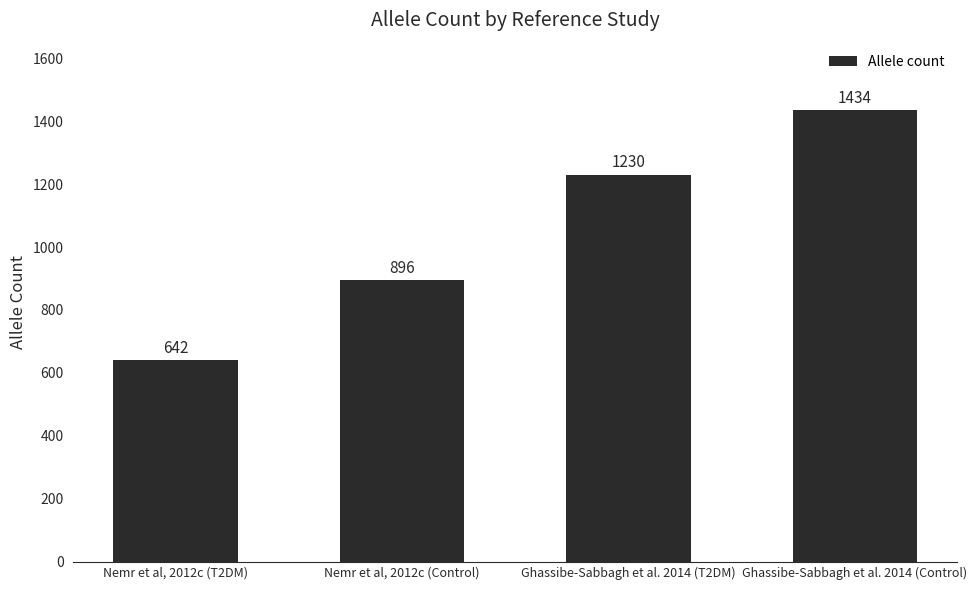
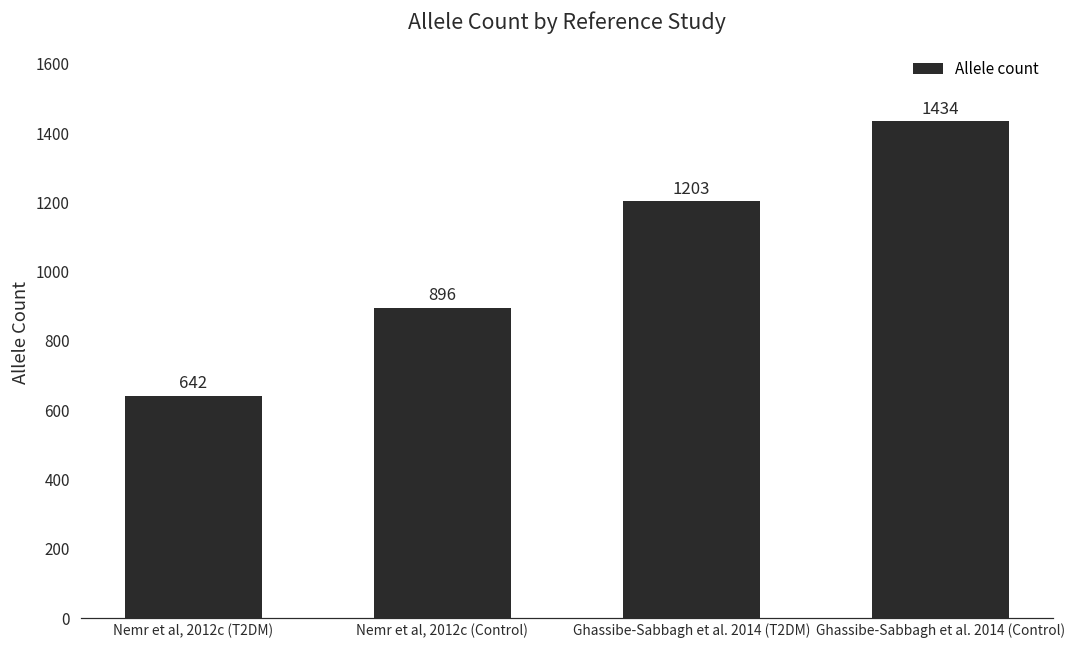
  {
    "Nemr et al, 2012c (T2DM)": 642,
    "Nemr et al, 2012c (Control)": 896,
-   "Ghassibe-Sabbagh et al. 2014 (T2DM)": 1230,
+   "Ghassibe-Sabbagh et al. 2014 (T2DM)": 1203,
    "Ghassibe-Sabbagh et al. 2014 (Control)": 1434
  }
